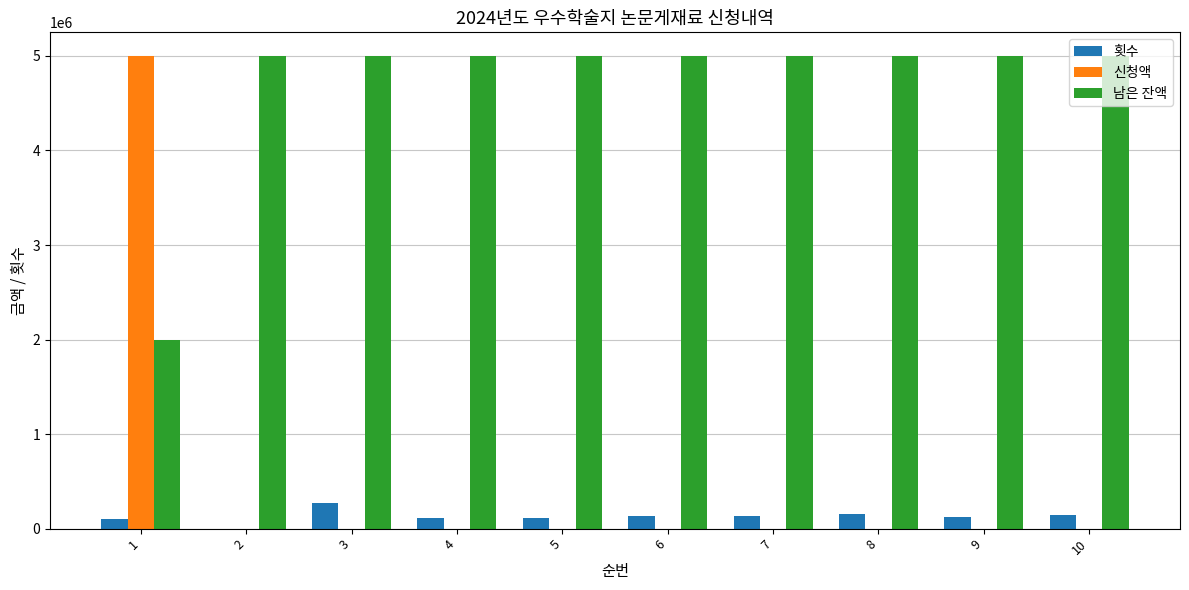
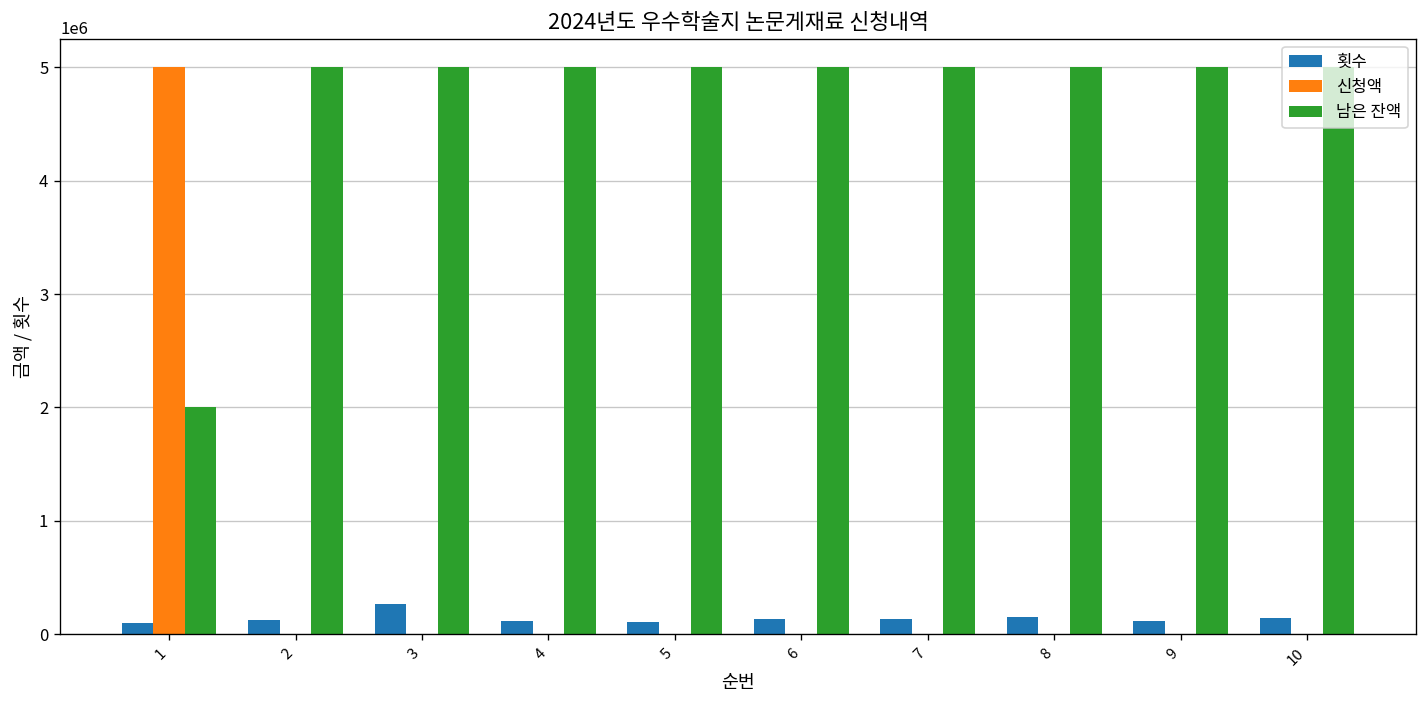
  {
    "횟수": {
      "1": 100000,
-     "2": 0,
+     "2": 100000,
      "3": 300000,
      "4": 100000,
      "5": 100000,
      "6": 100000,
      "7": 100000,
      "8": 200000,
      "9": 100000,
      "10": 100000
    },
    "신청액": {
      "1": 5000000,
      "2": 0,
      "3": 0,
      "4": 0,
      "5": 0,
      "6": 0,
      "7": 0,
      "8": 0,
      "9": 0,
      "10": 0
    },
    "남은 잔액": {
      "1": 2000000,
      "2": 5000000,
      "3": 5000000,
      "4": 5000000,
      "5": 5000000,
      "6": 5000000,
      "7": 5000000,
      "8": 5000000,
      "9": 5000000
    }
  }
